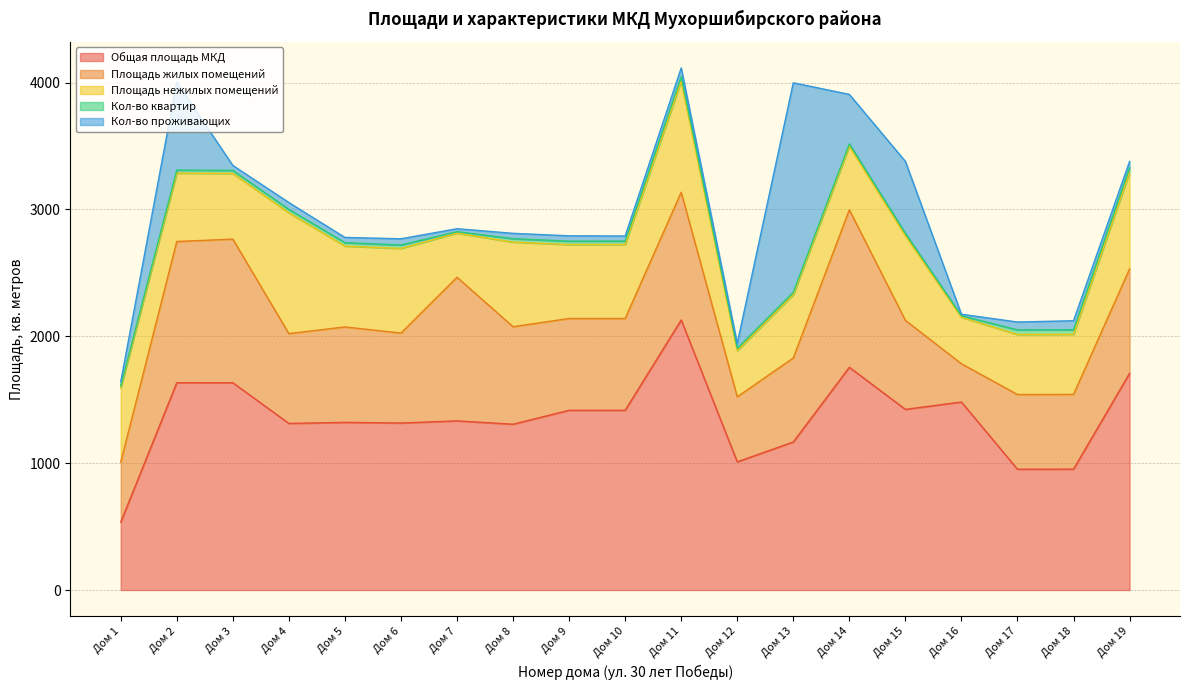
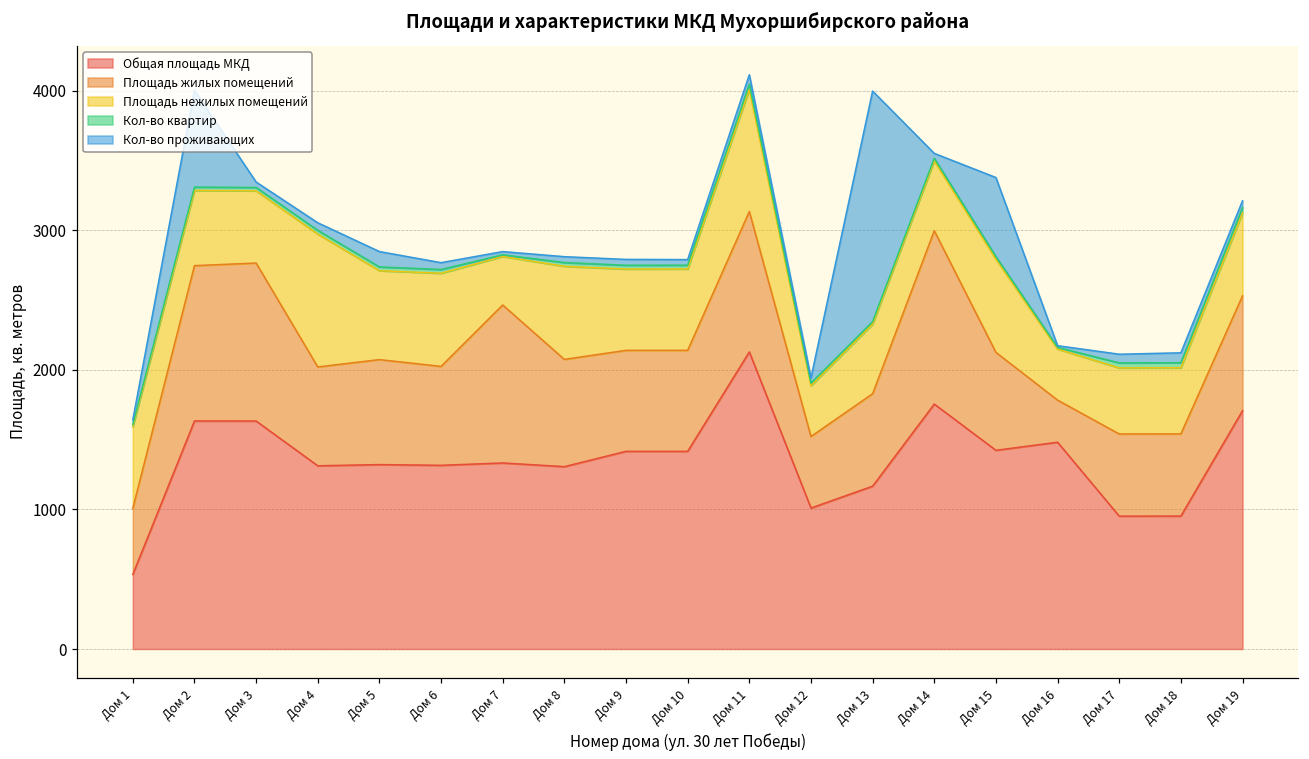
  {
    "Площадь нежилых помещений": {
      "Дом 2": 540,
      "Дом 3": 520,
      "Дом 4": 950,
      "Дом 5": 640,
      "Дом 6": 670,
      "Дом 8": 670,
      "Дом 9": 580,
      "Дом 10": 580,
      "Дом 11": 880,
      "Дом 17": 470,
      "Дом 18": 470,
-     "Дом 19": 760
+     "Дом 19": 600
    },
    "Кол-во квартир": {
      "Дом 2": 20,
      "Дом 3": 20,
      "Дом 4": 30,
      "Дом 5": 30,
      "Дом 6": 30,
      "Дом 8": 30,
      "Дом 9": 30,
      "Дом 10": 30,
      "Дом 11": 40,
      "Дом 17": 40,
      "Дом 18": 40,
      "Дом 19": 40
    },
    "Кол-во проживающих": {
      "Дом 1": 30,
      "Дом 3": 40,
      "Дом 4": 50,
-     "Дом 5": 40,
+     "Дом 5": 110,
      "Дом 6": 50,
      "Дом 7": 20,
      "Дом 8": 40,
      "Дом 9": 40,
      "Дом 10": 40,
      "Дом 11": 70,
      "Дом 12": 40,
      "Дом 13": 1650,
-     "Дом 14": 390,
+     "Дом 14": 40,
      "Дом 15": 570,
      "Дом 17": 60,
      "Дом 18": 70,
      "Дом 19": 50
    }
  }
